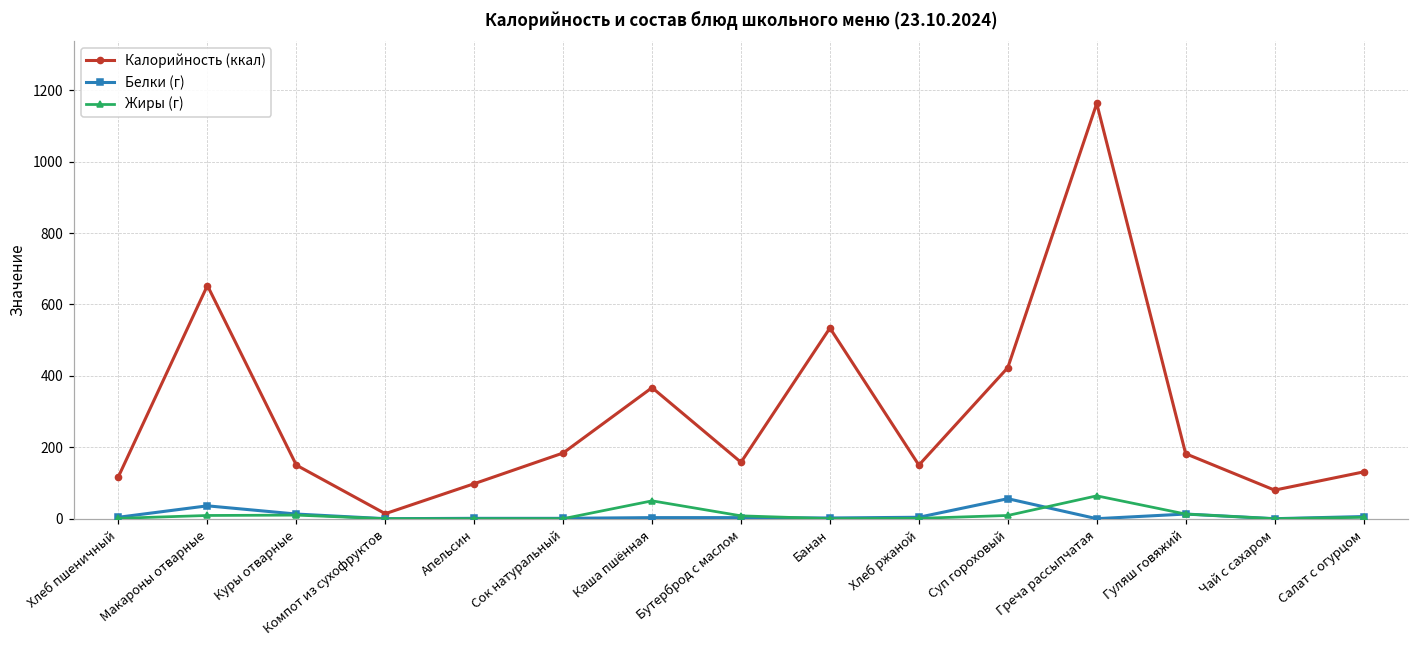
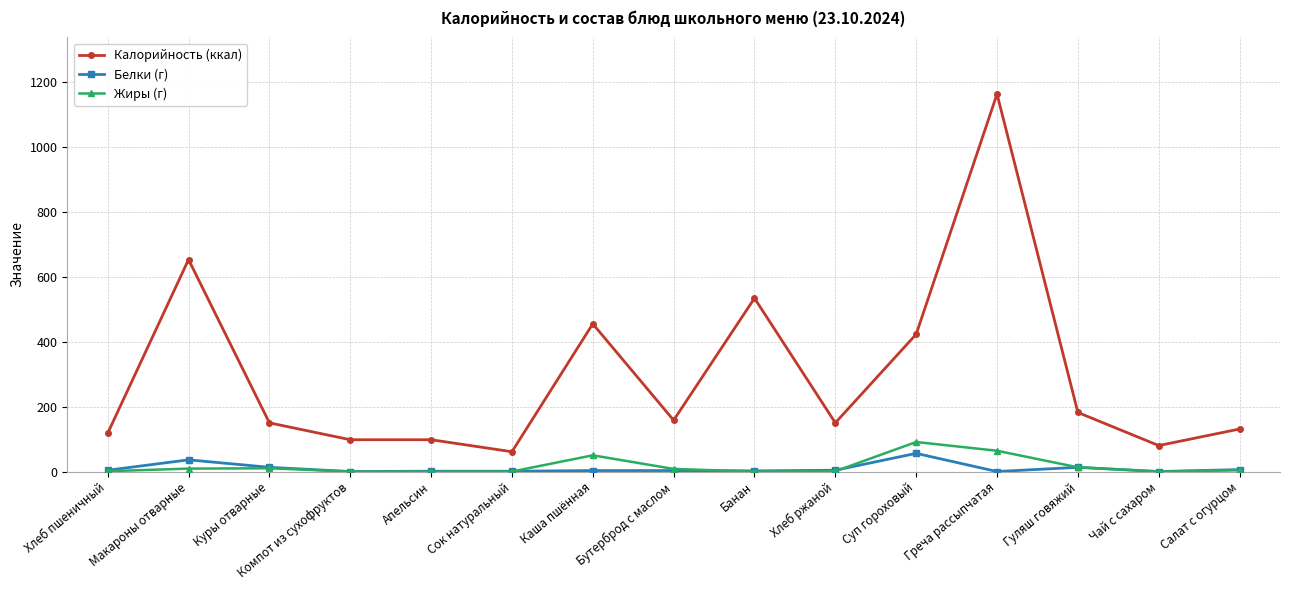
  {
    "Калорийность (ккал)": {
      "Хлеб пшеничный": 120,
      "Макароны отварные": 650,
      "Куры отварные": 150,
-     "Компот из сухофруктов": 10,
+     "Компот из сухофруктов": 100,
      "Апельсин": 100,
-     "Сок натуральный": 180,
-     "Каша пшённая": 370,
+     "Сок натуральный": 60,
+     "Каша пшённая": 460,
      "Бутерброд с маслом": 160,
      "Банан": 530,
      "Хлеб ржаной": 150,
      "Суп гороховый": 420,
      "Греча рассыпчатая": 1160,
      "Гуляш говяжий": 180,
      "Чай с сахаром": 80,
      "Салат с огурцом": 130
    },
    "Белки (г)": {
      "Макароны отварные": 40,
      "Каша пшённая": 0,
      "Суп гороховый": 60,
      "Греча рассыпчатая": 0
    },
    "Жиры (г)": {
      "Макароны отварные": 10,
      "Каша пшённая": 50,
-     "Суп гороховый": 10,
+     "Суп гороховый": 90,
      "Греча рассыпчатая": 60
    }
  }
